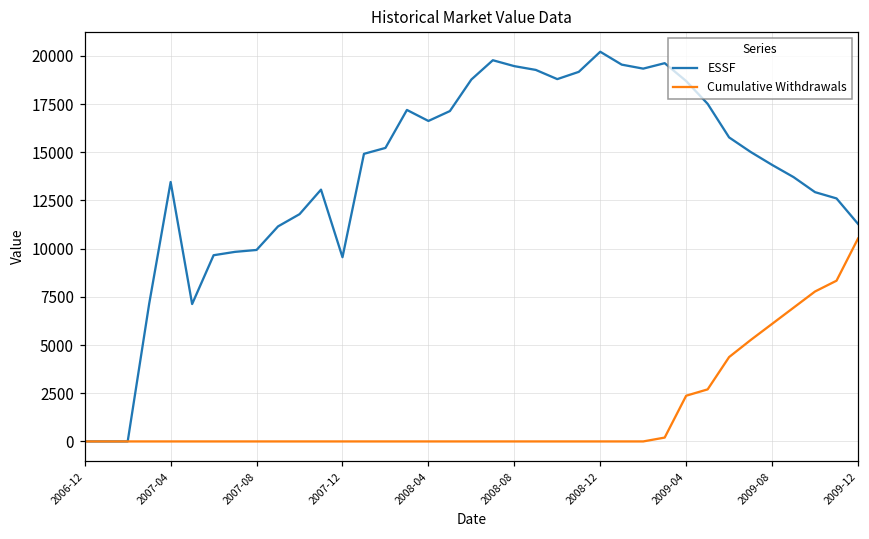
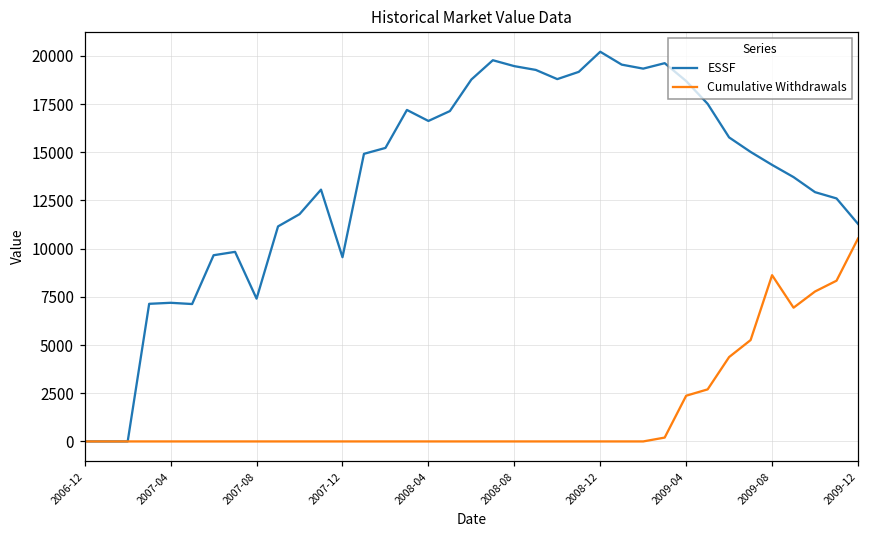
  {
    "ESSF": {
-     "2007-04": 13500,
-     "2007-08": 9900,
+     "2007-04": 7200,
+     "2007-08": 7400,
      "2007-12": 9600,
      "2008-04": 16600,
      "2008-08": 19500,
      "2008-12": 20200,
      "2009-08": 14300,
      "2009-12": 11300
    },
    "Cumulative Withdrawals": {
      "2007-04": 0,
      "2007-08": 0,
      "2007-12": 0,
      "2008-04": 0,
      "2008-08": 0,
      "2008-12": 0,
      "2009-04": 2400,
-     "2009-08": 6100,
+     "2009-08": 8600,
      "2009-12": 10500
    }
  }
